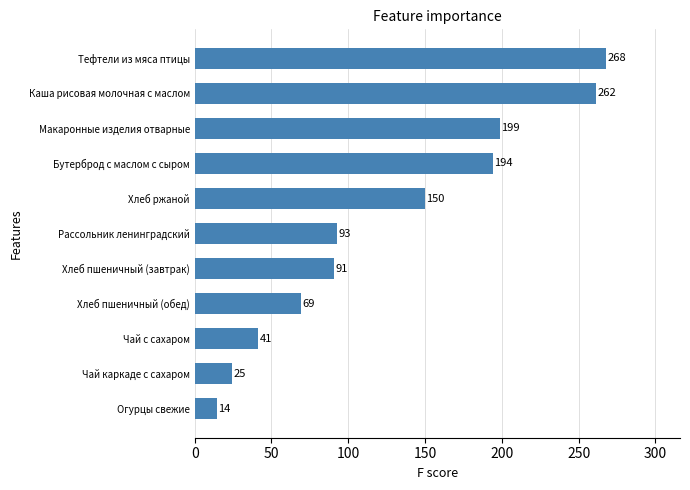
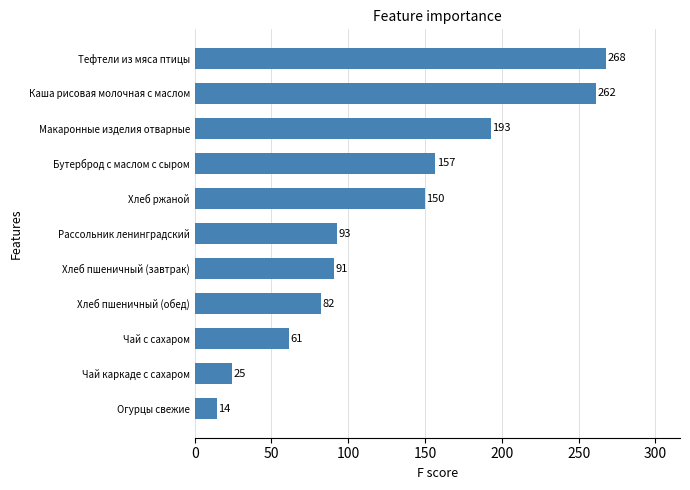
  {
    "Тефтели из мяса птицы": 268,
    "Каша рисовая молочная с маслом": 262,
-   "Макаронные изделия отварные": 199,
-   "Бутерброд с маслом с сыром": 194,
+   "Макаронные изделия отварные": 193,
+   "Бутерброд с маслом с сыром": 157,
    "Хлеб ржаной": 150,
    "Рассольник ленинградский": 93,
    "Хлеб пшеничный (завтрак)": 91,
-   "Хлеб пшеничный (обед)": 69,
-   "Чай с сахаром": 41,
+   "Хлеб пшеничный (обед)": 82,
+   "Чай с сахаром": 61,
    "Чай каркаде с сахаром": 25,
    "Огурцы свежие": 14
  }
